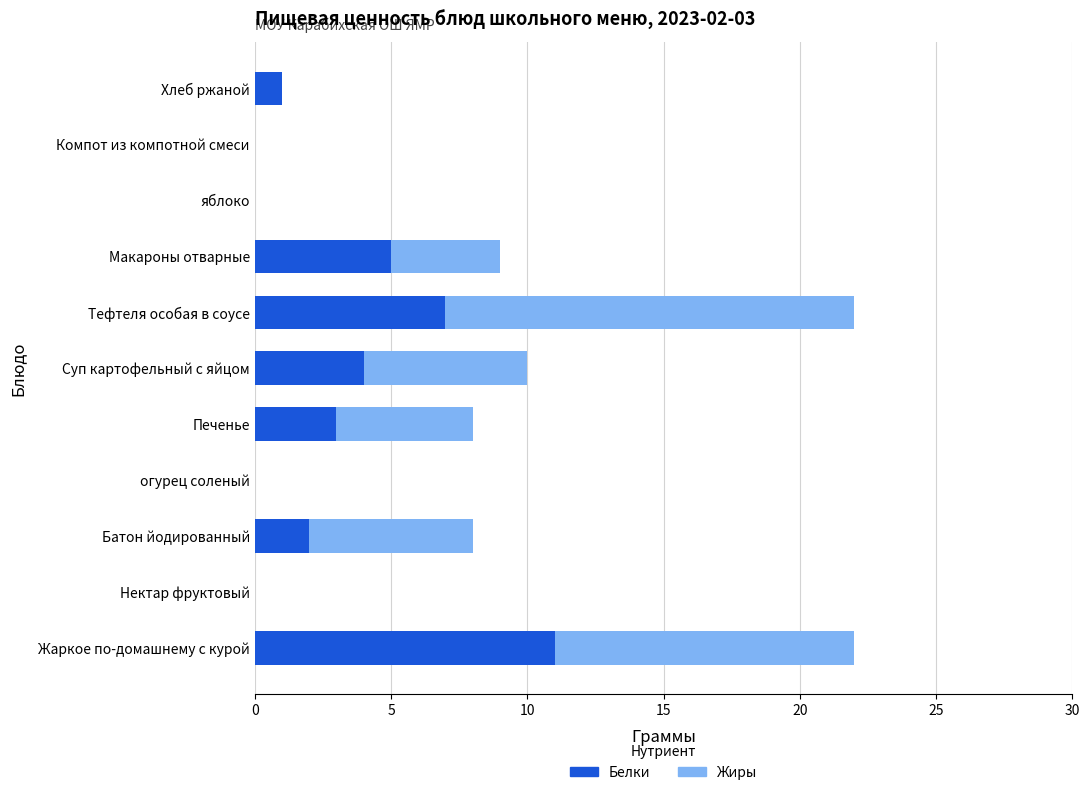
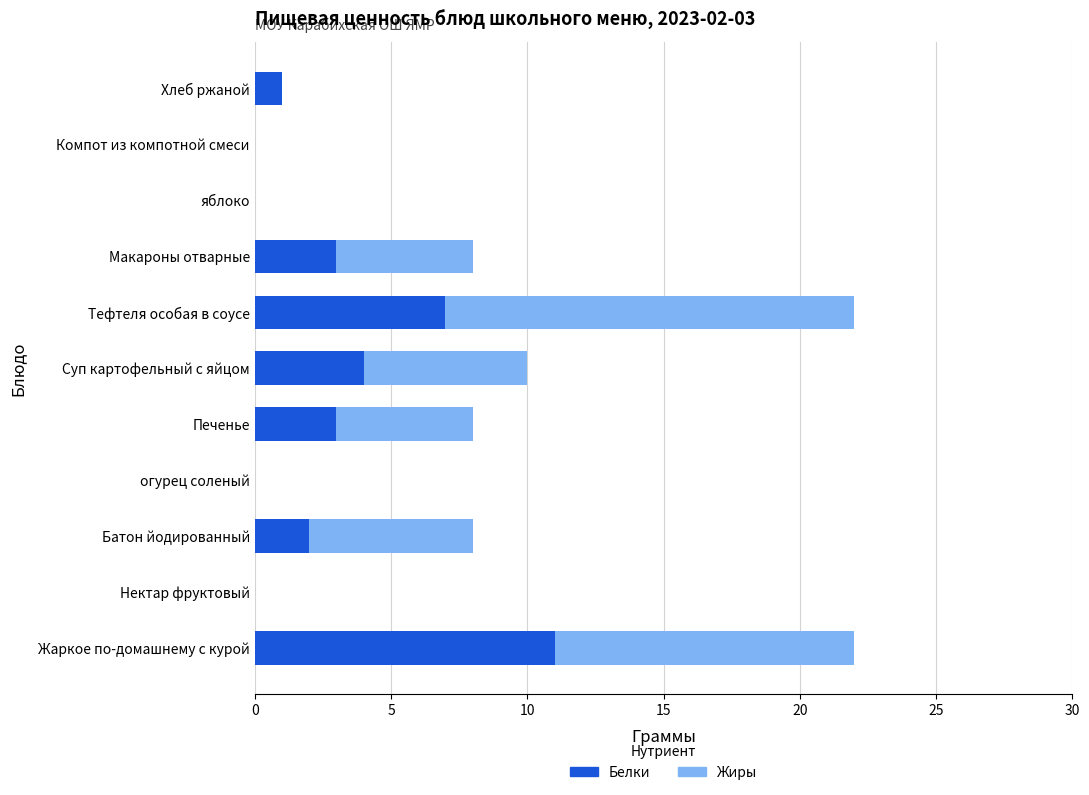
  {
    "Белки": {
      "Хлеб ржаной": 1,
      "Компот из компотной смеси": 0,
      "яблоко": 0,
-     "Макароны отварные": 5,
+     "Макароны отварные": 3,
      "Тефтеля особая в соусе": 7,
      "Суп картофельный с яйцом": 4,
      "Печенье": 3,
      "огурец соленый": 0,
      "Батон йодированный": 2,
      "Нектар фруктовый": 0,
      "Жаркое по-домашнему с курой": 11
    },
    "Жиры": {
      "Хлеб ржаной": 0,
      "Компот из компотной смеси": 0,
      "яблоко": 0,
-     "Макароны отварные": 4,
+     "Макароны отварные": 5,
      "Тефтеля особая в соусе": 15,
      "Суп картофельный с яйцом": 6,
      "Печенье": 5,
      "огурец соленый": 0,
      "Батон йодированный": 6,
      "Нектар фруктовый": 0,
      "Жаркое по-домашнему с курой": 11
    }
  }
